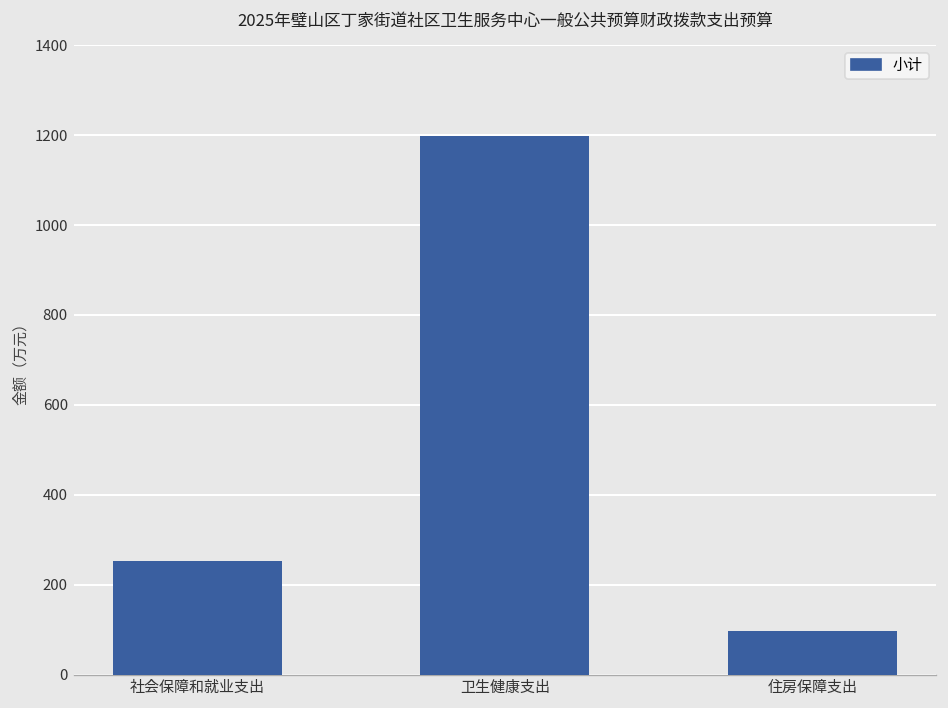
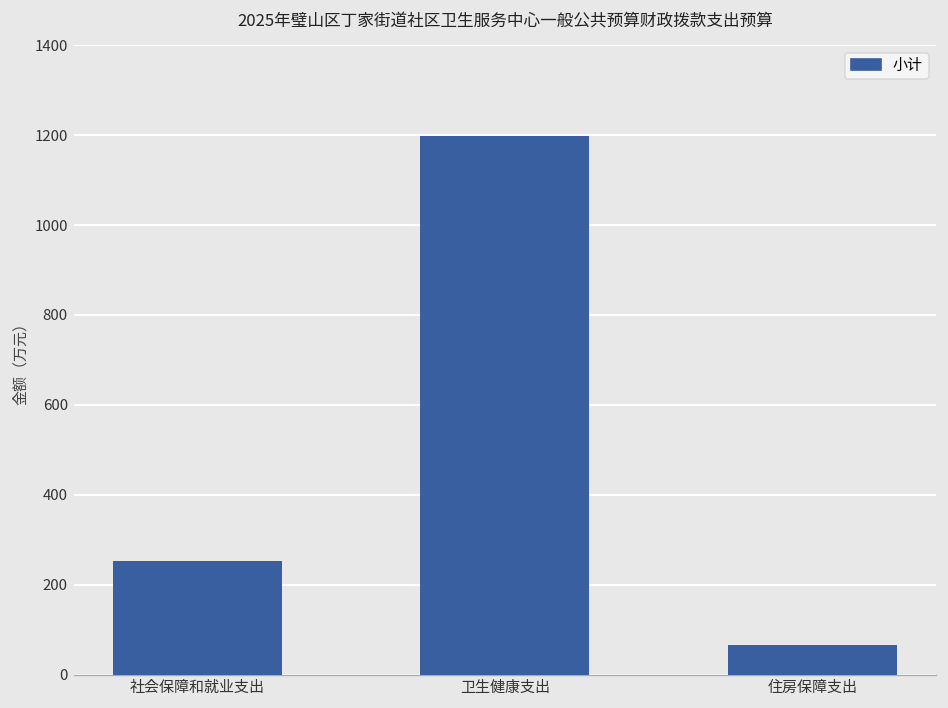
  {
    "社会保障和就业支出": 250,
    "卫生健康支出": 1200,
-   "住房保障支出": 100
+   "住房保障支出": 70
  }
